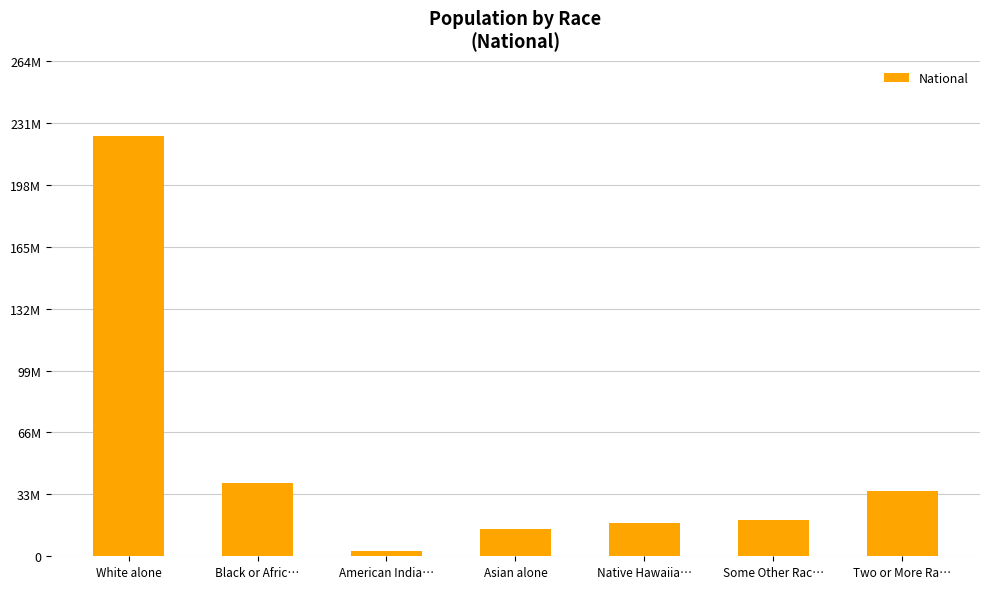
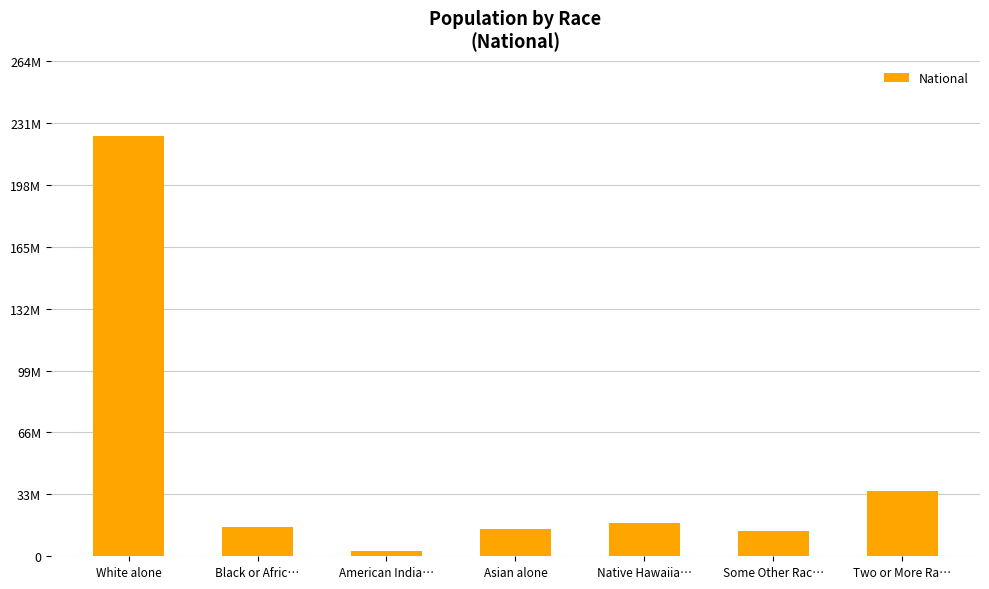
  {
    "White alone": 224000000,
-   "Black or Afric…": 39000000,
+   "Black or Afric…": 15000000,
    "American India…": 3000000,
    "Asian alone": 15000000,
    "Native Hawaiia…": 18000000,
-   "Some Other Rac…": 19000000,
+   "Some Other Rac…": 13000000,
    "Two or More Ra…": 35000000
  }
